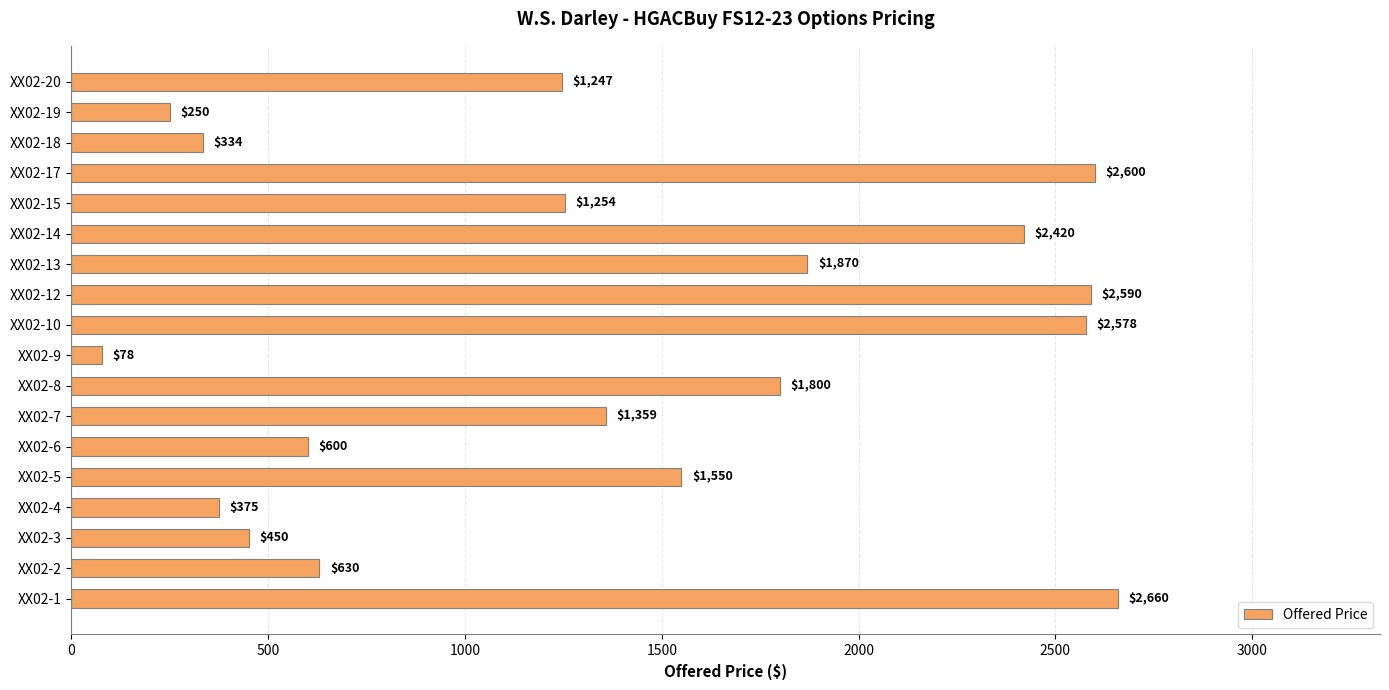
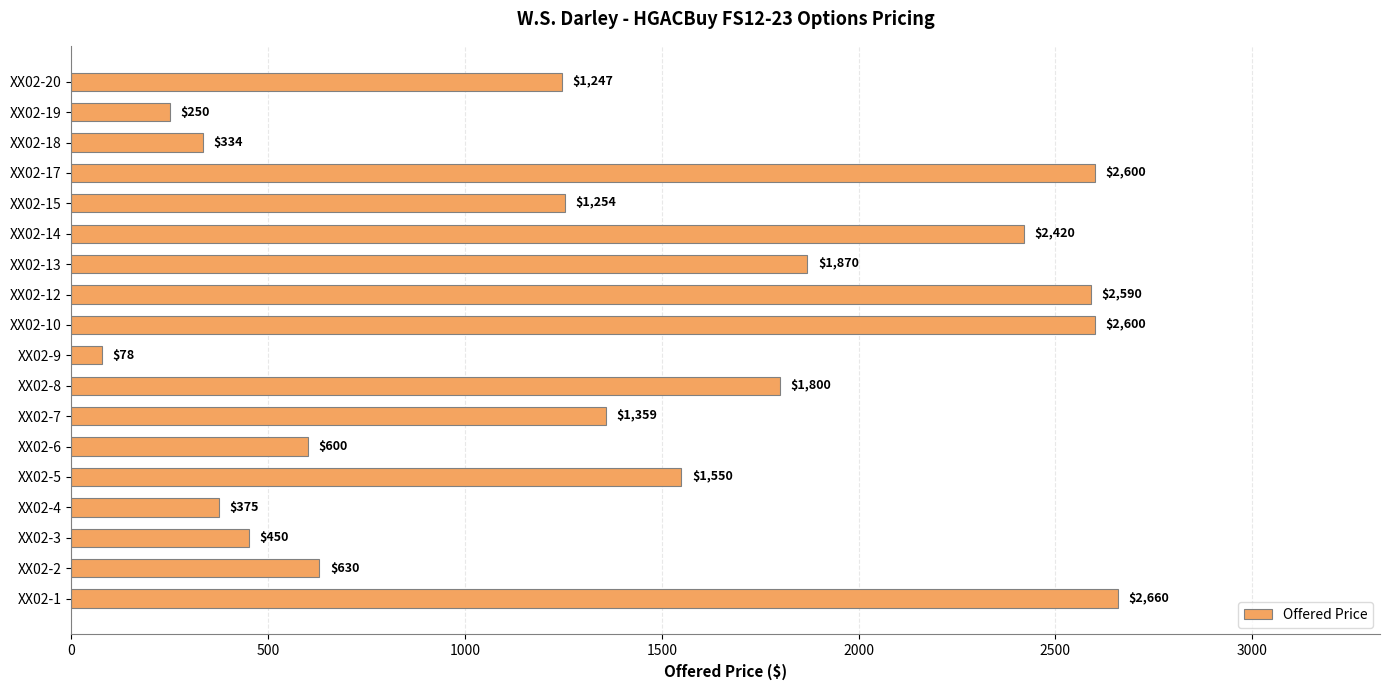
  {
    "XX02-20": "$1,247",
    "XX02-19": "$250",
    "XX02-18": "$334",
    "XX02-17": "$2,600",
    "XX02-15": "$1,254",
    "XX02-14": "$2,420",
    "XX02-13": "$1,870",
    "XX02-12": "$2,590",
-   "XX02-10": "$2,578",
+   "XX02-10": "$2,600",
    "XX02-9": "$78",
    "XX02-8": "$1,800",
    "XX02-7": "$1,359",
    "XX02-6": "$600",
    "XX02-5": "$1,550",
    "XX02-4": "$375",
    "XX02-3": "$450",
    "XX02-2": "$630",
    "XX02-1": "$2,660"
  }
